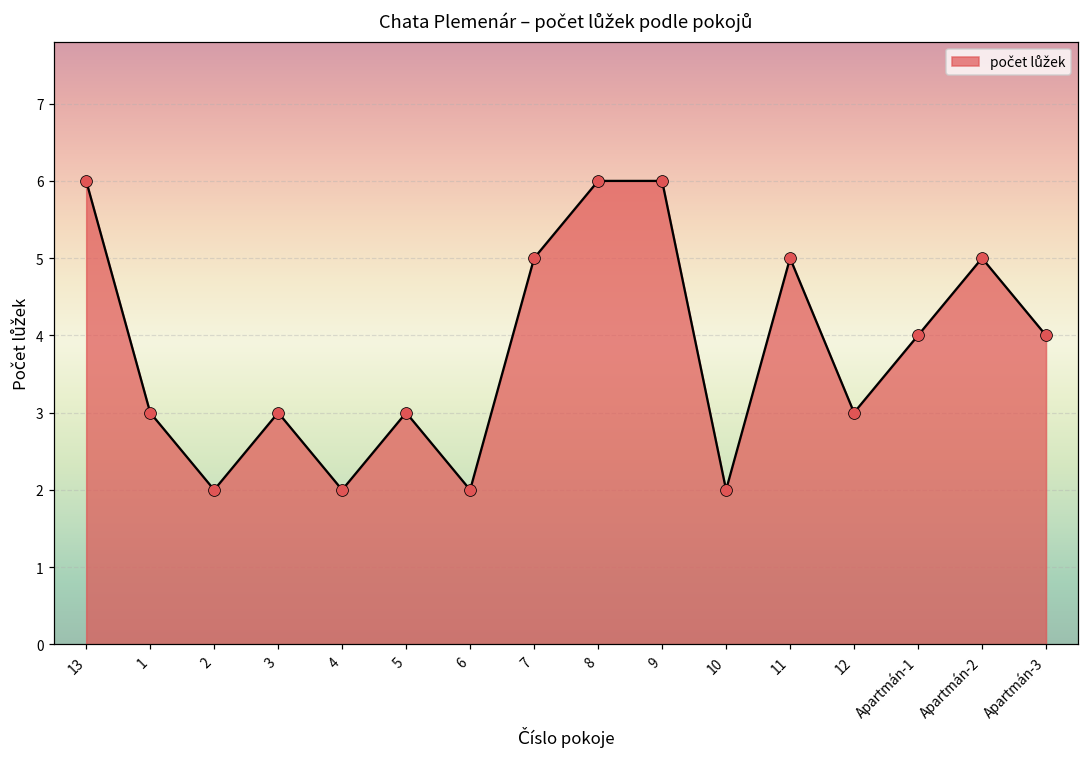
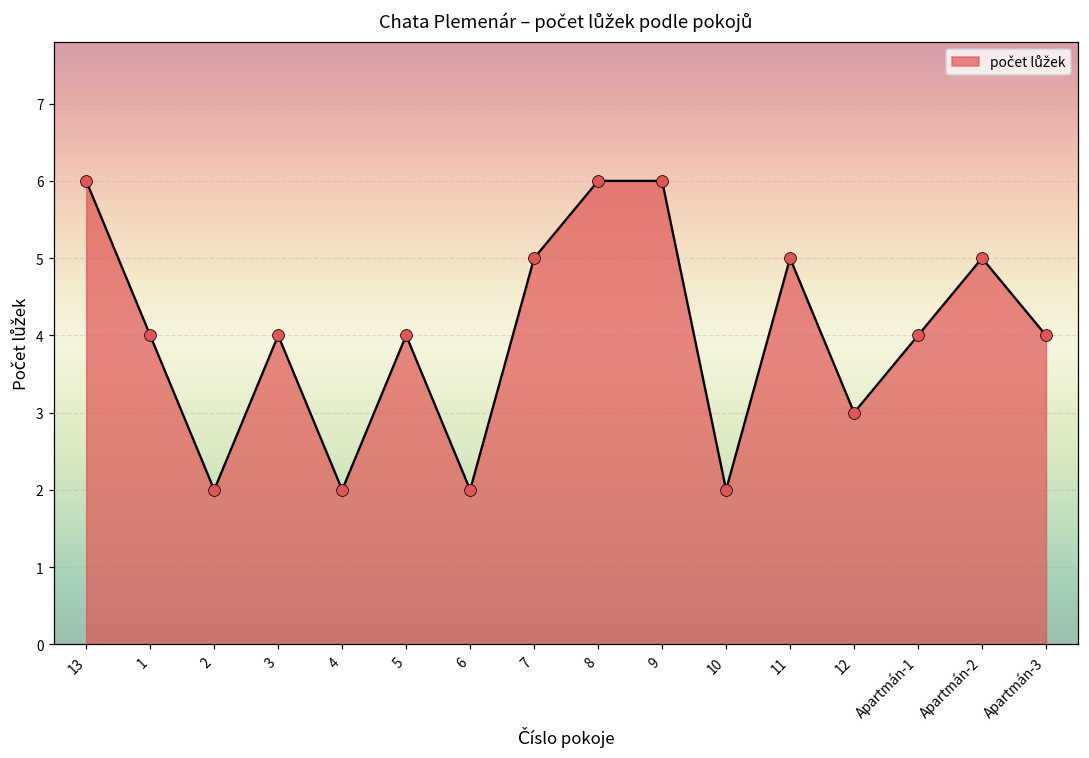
  {
    "13": 6,
-   "1": 3,
+   "1": 4,
    "2": 2,
-   "3": 3,
+   "3": 4,
    "4": 2,
-   "5": 3,
+   "5": 4,
    "6": 2,
    "7": 5,
    "8": 6,
    "9": 6,
    "10": 2,
    "11": 5,
    "12": 3,
    "Apartmán-1": 4,
    "Apartmán-2": 5,
    "Apartmán-3": 4
  }
